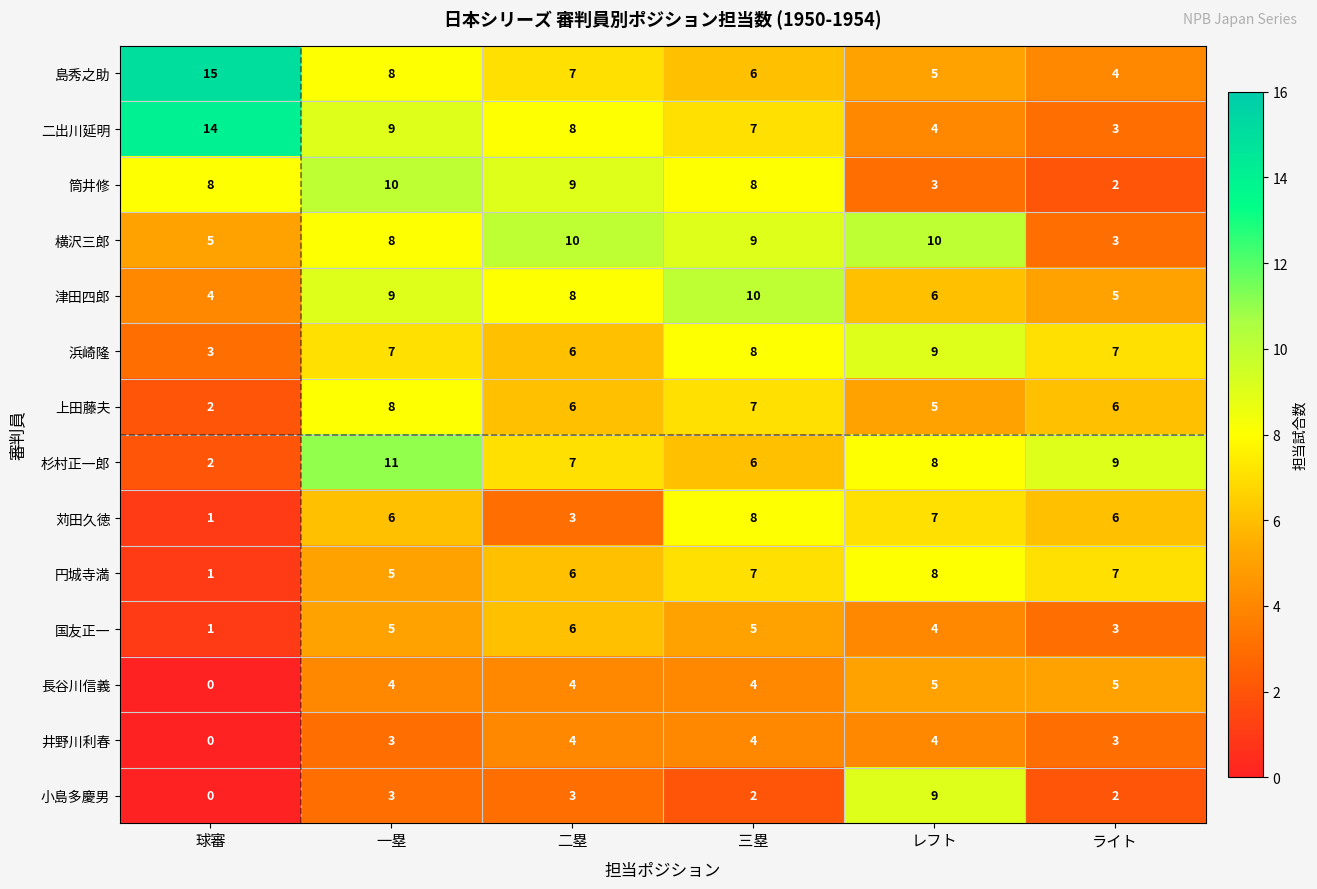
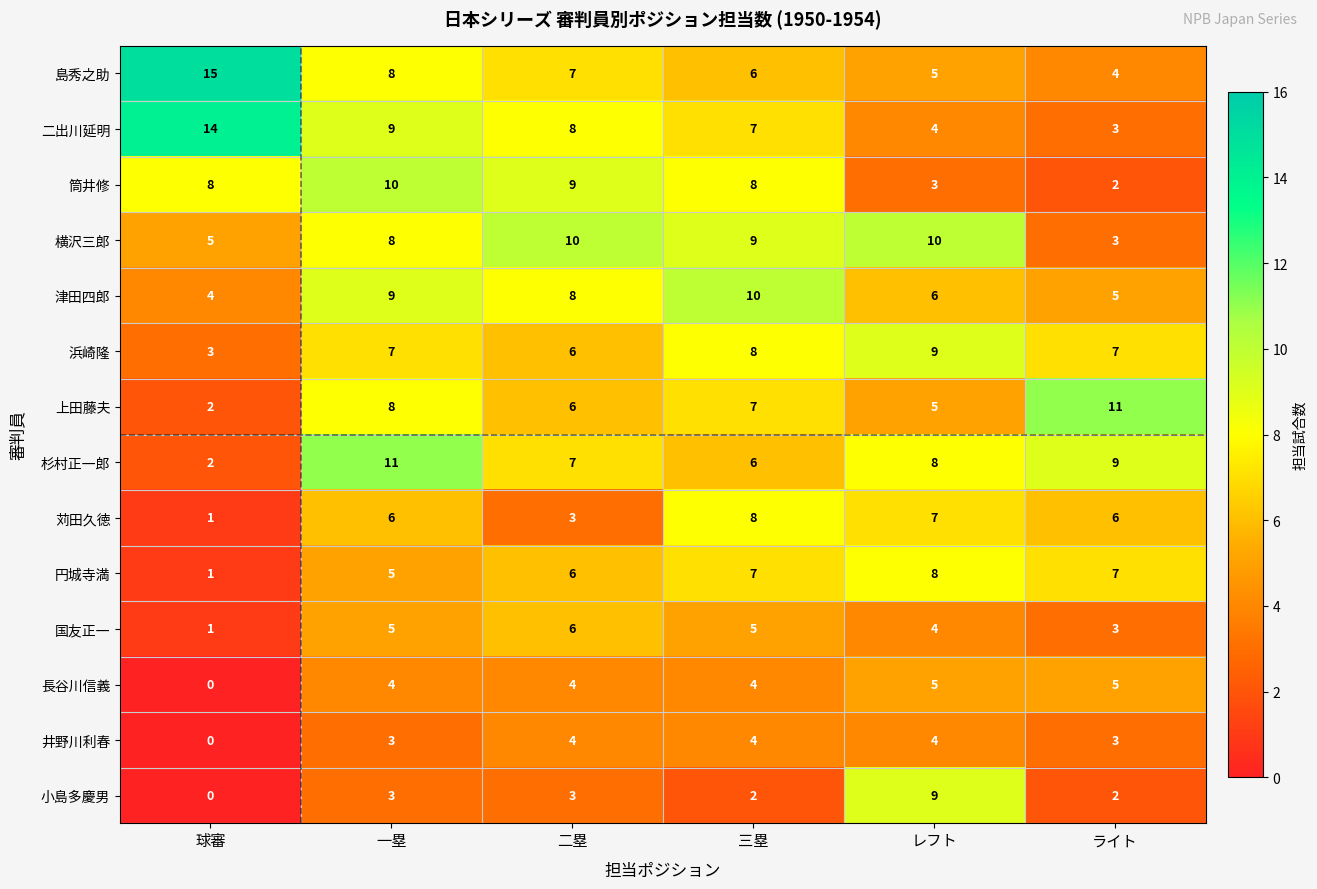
  {
    "島秀之助": {
      "球審": 15,
      "一塁": 8,
      "二塁": 7,
      "三塁": 6,
      "レフト": 5,
      "ライト": 4
    },
    "二出川延明": {
      "球審": 14,
      "一塁": 9,
      "二塁": 8,
      "三塁": 7,
      "レフト": 4,
      "ライト": 3
    },
    "筒井修": {
      "球審": 8,
      "一塁": 10,
      "二塁": 9,
      "三塁": 8,
      "レフト": 3,
      "ライト": 2
    },
    "横沢三郎": {
      "球審": 5,
      "一塁": 8,
      "二塁": 10,
      "三塁": 9,
      "レフト": 10,
      "ライト": 3
    },
    "津田四郎": {
      "球審": 4,
      "一塁": 9,
      "二塁": 8,
      "三塁": 10,
      "レフト": 6,
      "ライト": 5
    },
    "浜崎隆": {
      "球審": 3,
      "一塁": 7,
      "二塁": 6,
      "三塁": 8,
      "レフト": 9,
      "ライト": 7
    },
    "上田藤夫": {
      "球審": 2,
      "一塁": 8,
      "二塁": 6,
      "三塁": 7,
      "レフト": 5,
-     "ライト": 6
+     "ライト": 11
    },
    "杉村正一郎": {
      "球審": 2,
      "一塁": 11,
      "二塁": 7,
      "三塁": 6,
      "レフト": 8,
      "ライト": 9
    },
    "苅田久徳": {
      "球審": 1,
      "一塁": 6,
      "二塁": 3,
      "三塁": 8,
      "レフト": 7,
      "ライト": 6
    },
    "円城寺満": {
      "球審": 1,
      "一塁": 5,
      "二塁": 6,
      "三塁": 7,
      "レフト": 8,
      "ライト": 7
    },
    "国友正一": {
      "球審": 1,
      "一塁": 5,
      "二塁": 6,
      "三塁": 5,
      "レフト": 4,
      "ライト": 3
    },
    "長谷川信義": {
      "球審": 0,
      "一塁": 4,
      "二塁": 4,
      "三塁": 4,
      "レフト": 5,
      "ライト": 5
    },
    "井野川利春": {
      "球審": 0,
      "一塁": 3,
      "二塁": 4,
      "三塁": 4,
      "レフト": 4,
      "ライト": 3
    },
    "小島多慶男": {
      "球審": 0,
      "一塁": 3,
      "二塁": 3,
      "三塁": 2,
      "レフト": 9,
      "ライト": 2
    }
  }
